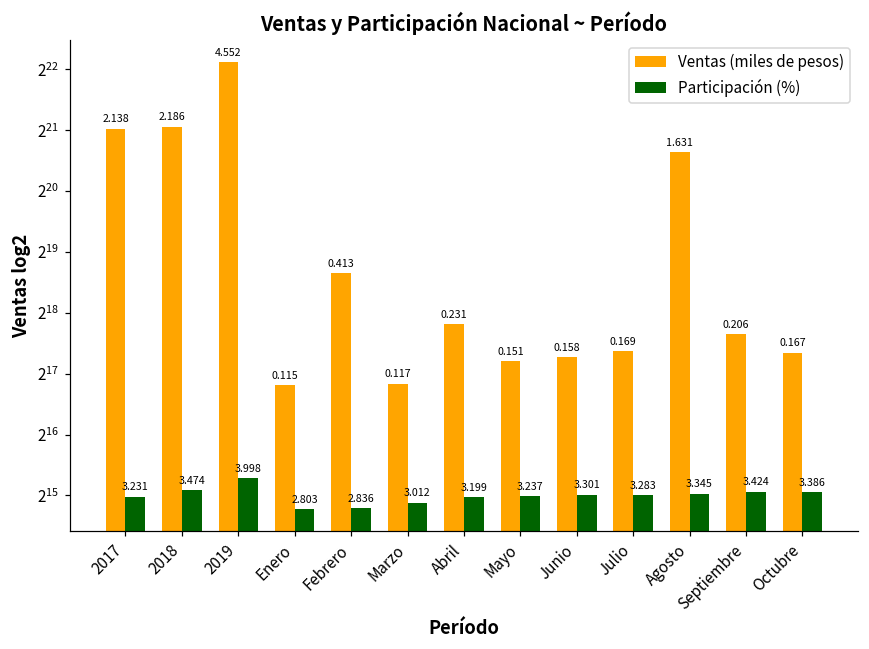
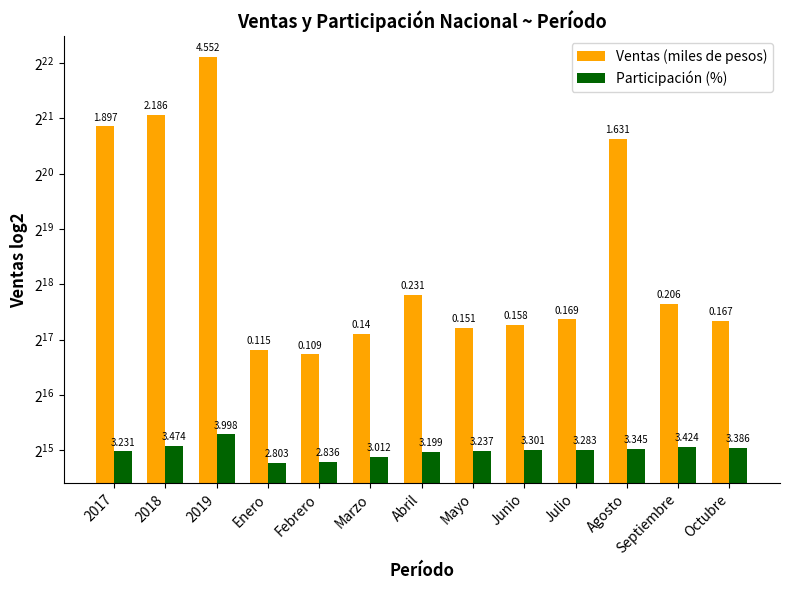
  {
    "Ventas (miles de pesos)": {
-     "2017": 2.138,
-     "Febrero": 0.413,
-     "Marzo": 0.117
+     "2017": 1.897,
+     "Febrero": 0.109,
+     "Marzo": 0.14
    }
  }
